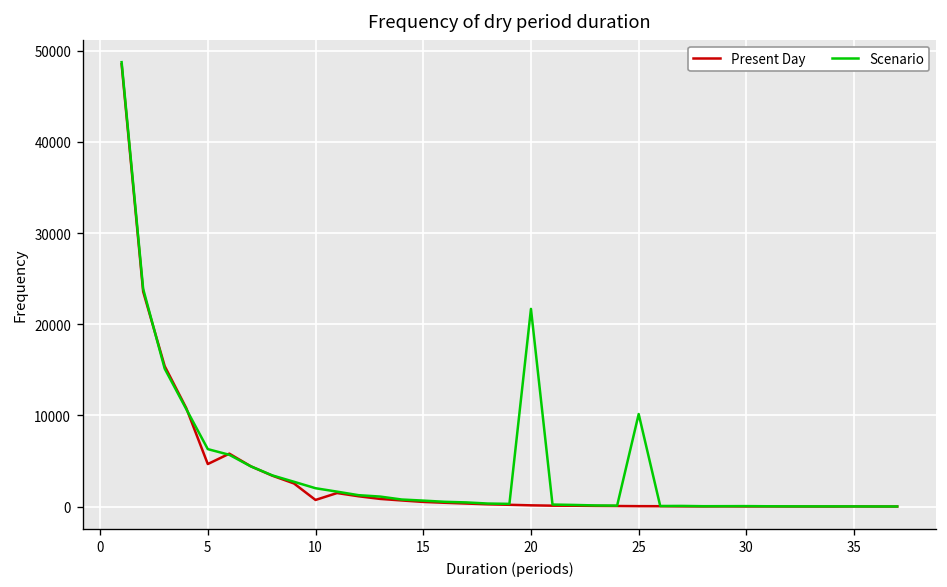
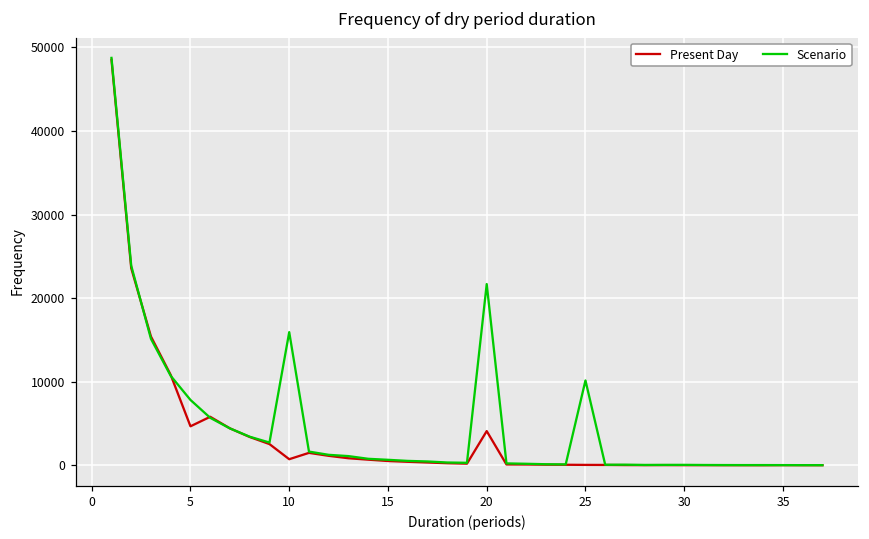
  {
    "Present Day": {
      "5": 5000,
      "10": 1000,
-     "20": 0,
+     "20": 4000,
      "25": 0
    },
    "Scenario": {
-     "5": 6000,
-     "10": 2000,
+     "5": 8000,
+     "10": 16000,
      "20": 22000,
      "25": 10000
    }
  }
